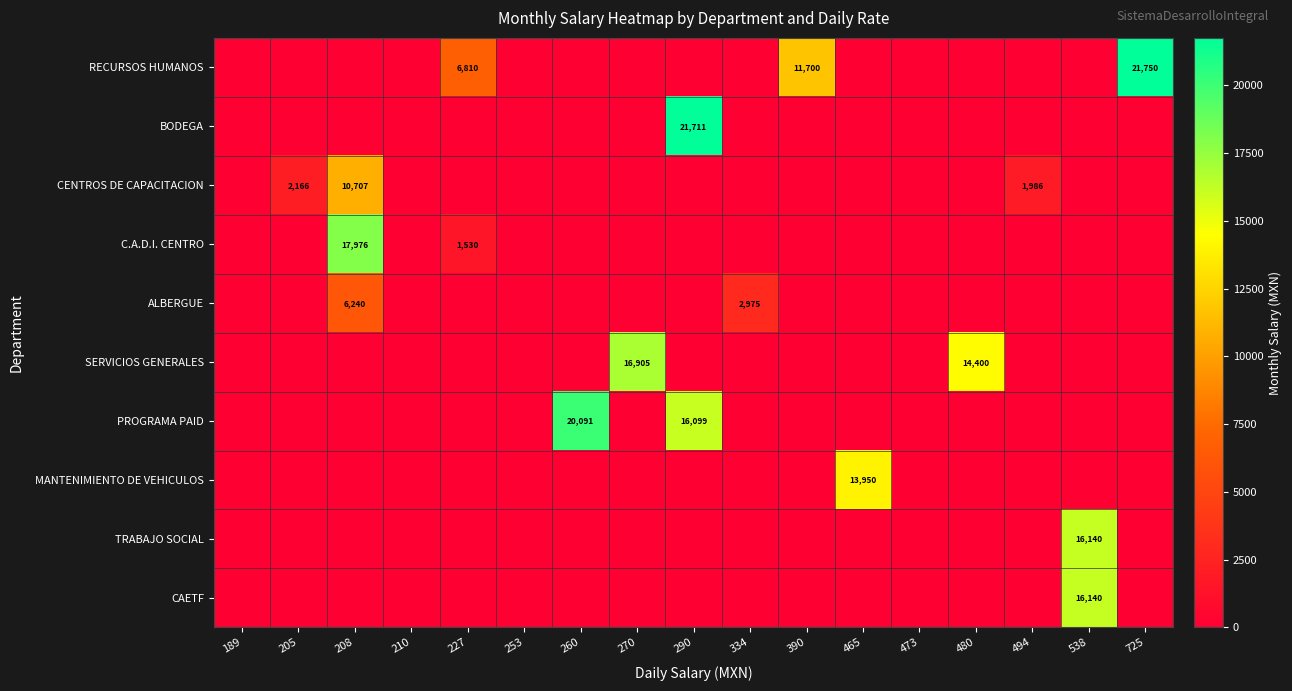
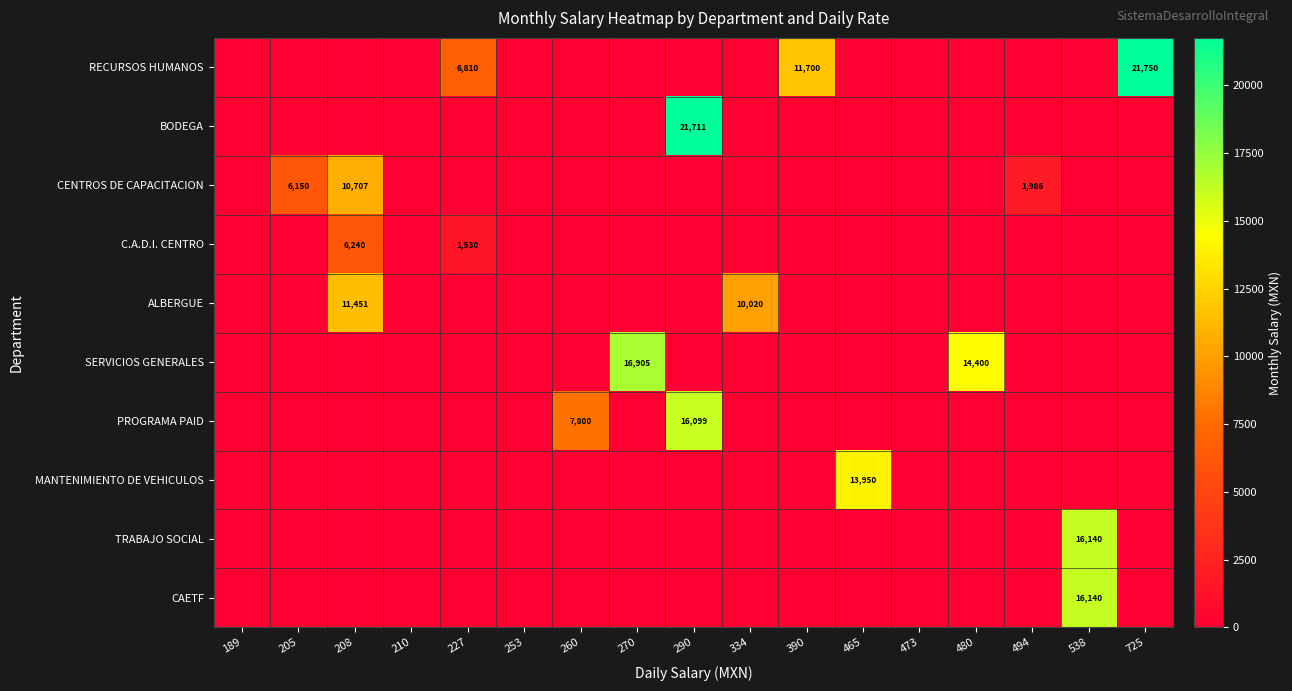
  {
    "RECURSOS HUMANOS": {
      "227": "6,810",
      "390": "11,700",
      "725": "21,750"
    },
    "BODEGA": {
      "290": "21,711"
    },
    "CENTROS DE CAPACITACION": {
-     "205": "2,166",
+     "205": "6,150",
      "208": "10,707",
      "494": "1,986"
    },
    "C.A.D.I. CENTRO": {
-     "208": "17,976",
+     "208": "6,240",
      "227": "1,530"
    },
    "ALBERGUE": {
-     "208": "6,240",
-     "334": "2,975"
+     "208": "11,451",
+     "334": "10,020"
    },
    "SERVICIOS GENERALES": {
      "270": "16,905",
      "480": "14,400"
    },
    "PROGRAMA PAID": {
-     "260": "20,091",
+     "260": "7,800",
      "290": "16,099"
    },
    "MANTENIMIENTO DE VEHICULOS": {
      "465": "13,950"
    },
    "TRABAJO SOCIAL": {
      "538": "16,140"
    },
    "CAETF": {
      "538": "16,140"
    }
  }
